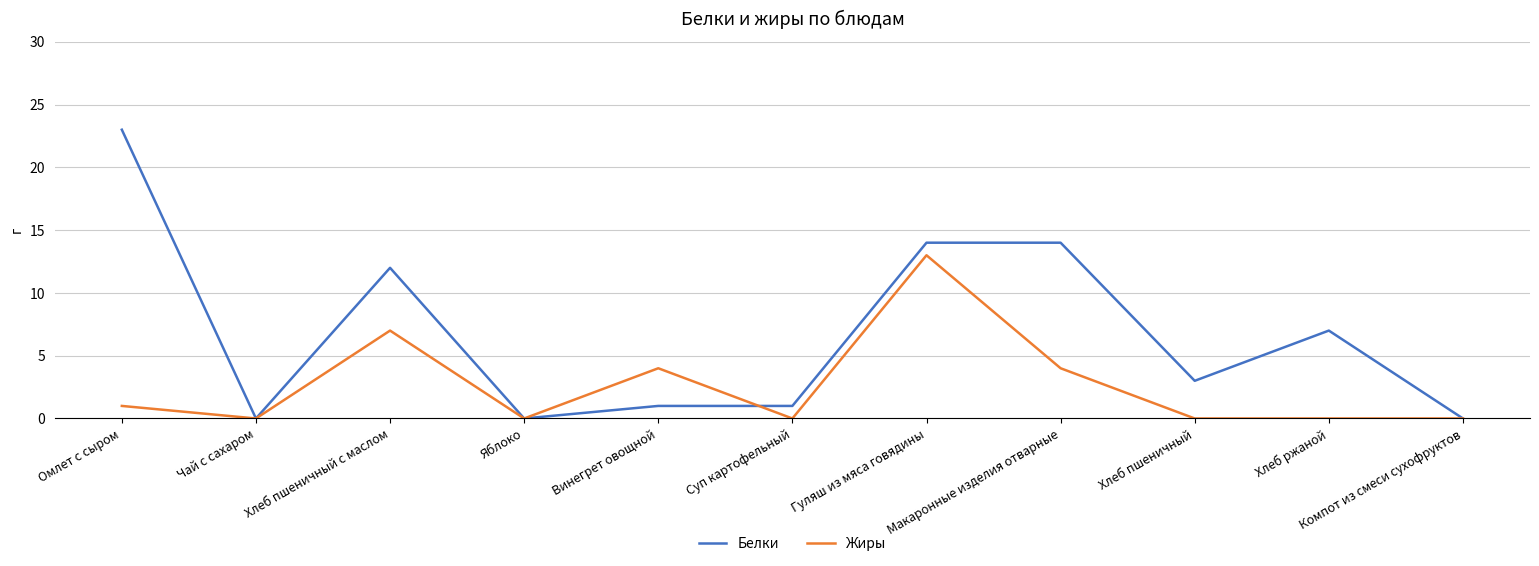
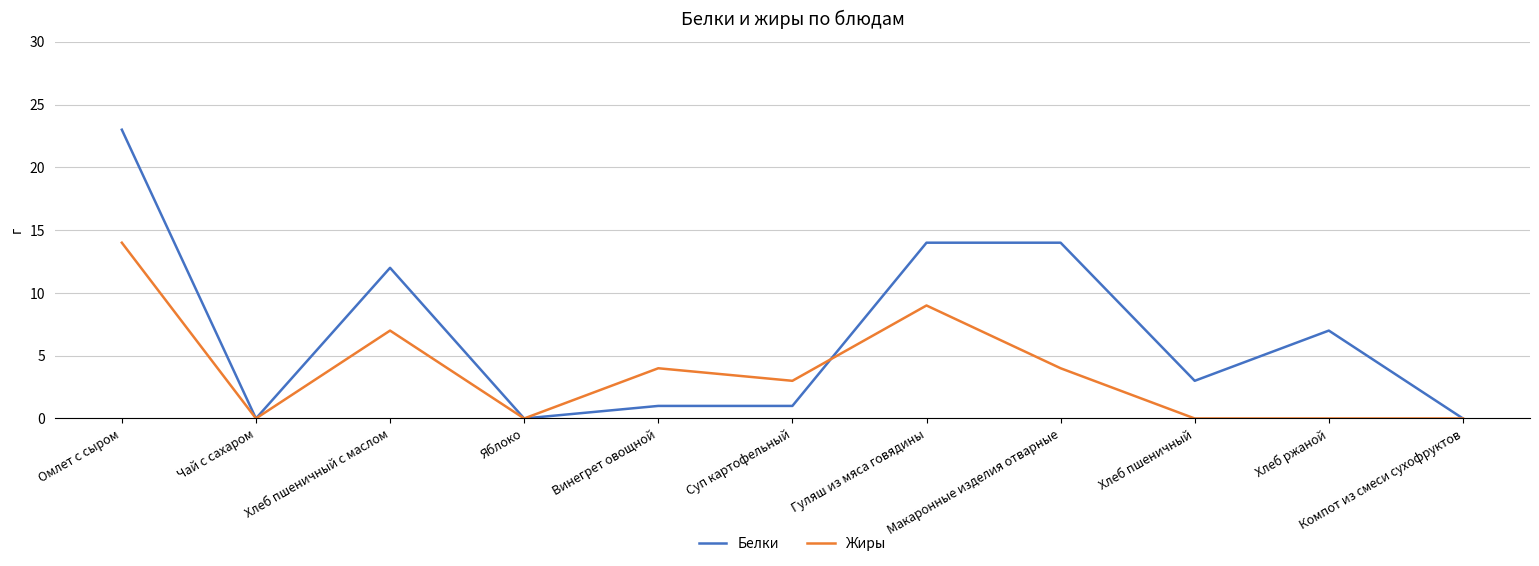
  {
    "Белки": {
      "Омлет с сыром": 23,
      "Хлеб пшеничный с маслом": 12,
      "Винегрет овощной": 1,
      "Суп картофельный": 1,
      "Гуляш из мяса говядины": 14,
      "Макаронные изделия отварные": 14,
      "Хлеб пшеничный": 3,
      "Хлеб ржаной": 7
    },
    "Жиры": {
-     "Омлет с сыром": 1,
+     "Омлет с сыром": 14,
      "Хлеб пшеничный с маслом": 7,
      "Винегрет овощной": 4,
-     "Суп картофельный": 0,
-     "Гуляш из мяса говядины": 13,
+     "Суп картофельный": 3,
+     "Гуляш из мяса говядины": 9,
      "Макаронные изделия отварные": 4,
      "Хлеб пшеничный": 0,
      "Хлеб ржаной": 0
    }
  }
